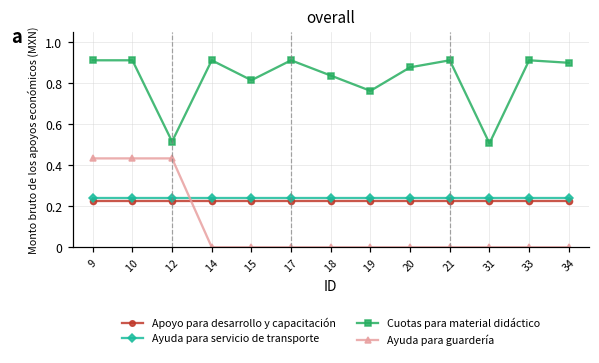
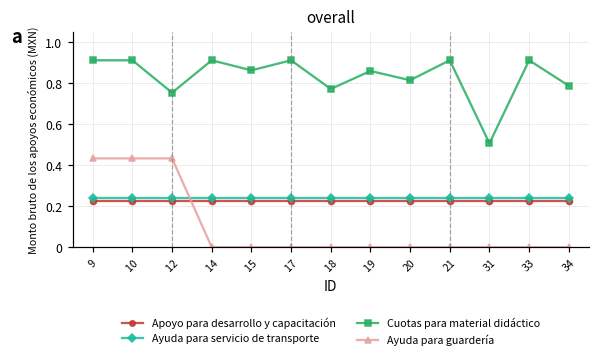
  {
    "Apoyo para desarrollo y capacitación": {
      "9": 0.22,
      "10": 0.22,
      "12": 0.22,
      "14": 0.22,
      "15": 0.22,
      "17": 0.22,
      "18": 0.22,
      "19": 0.22,
      "20": 0.22,
      "21": 0.22,
      "31": 0.22,
      "33": 0.22,
      "34": 0.22
    },
    "Ayuda para servicio de transporte": {
      "9": 0.24,
      "10": 0.24,
      "12": 0.24,
      "14": 0.24,
      "15": 0.24,
      "17": 0.24,
      "18": 0.24,
      "19": 0.24,
      "20": 0.24,
      "21": 0.24,
      "31": 0.24,
      "33": 0.24,
      "34": 0.24
    },
    "Cuotas para material didáctico": {
      "9": 0.91,
      "10": 0.91,
-     "12": 0.52,
+     "12": 0.75,
      "14": 0.91,
-     "15": 0.81,
+     "15": 0.86,
      "17": 0.91,
-     "18": 0.84,
-     "19": 0.76,
-     "20": 0.88,
+     "18": 0.77,
+     "19": 0.86,
+     "20": 0.81,
      "21": 0.91,
      "31": 0.51,
      "33": 0.91,
-     "34": 0.90
+     "34": 0.79
    },
    "Ayuda para guardería": {
      "9": 0.43,
      "10": 0.43,
      "12": 0.43,
      "14": 0.00,
      "15": 0.00,
      "17": 0.00,
      "18": 0.00,
      "19": 0.00,
      "20": 0.00,
      "21": 0.00,
      "31": 0.00,
      "33": 0.00,
      "34": 0.00
    }
  }
